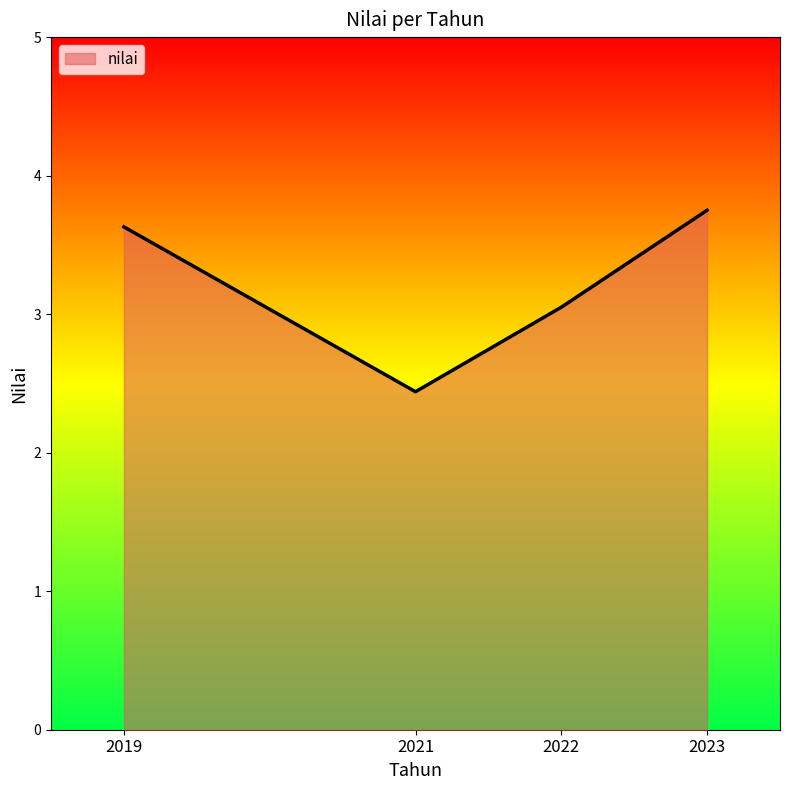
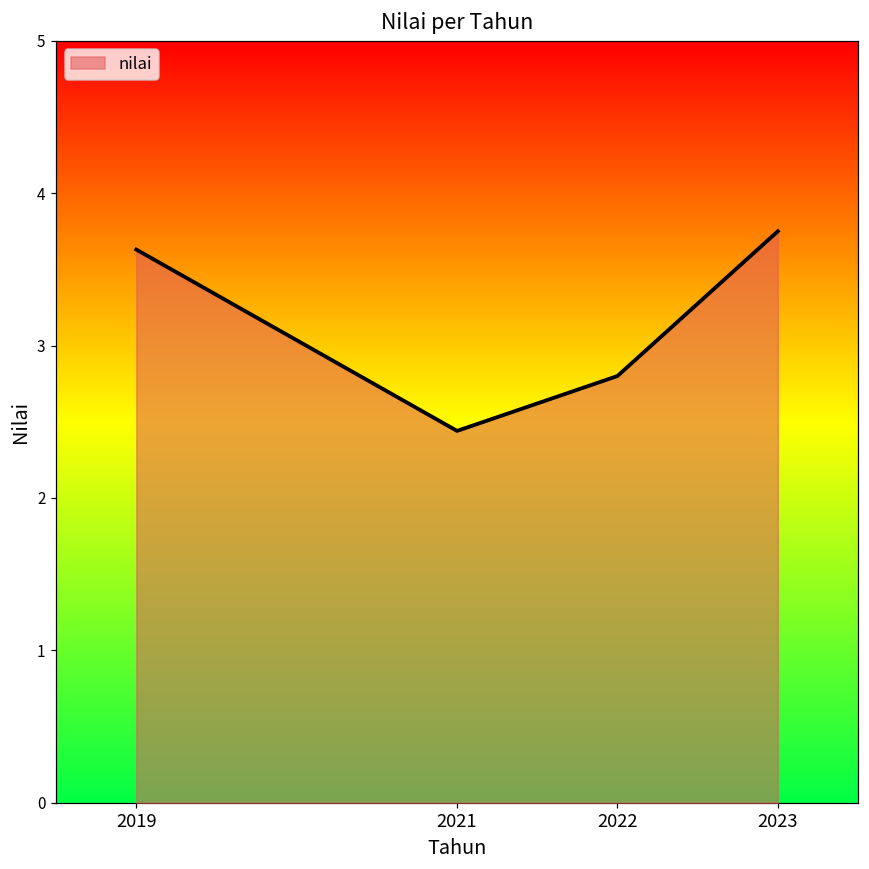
  {
    "2019": 3.63,
    "2021": 2.44,
-   "2022": 3.05,
+   "2022": 2.80,
    "2023": 3.75
  }
